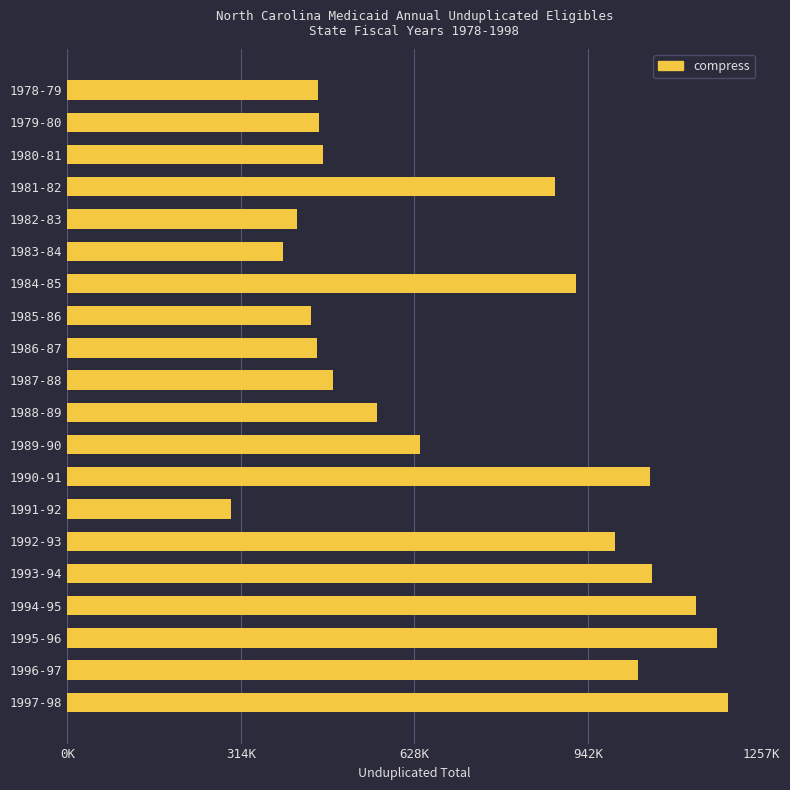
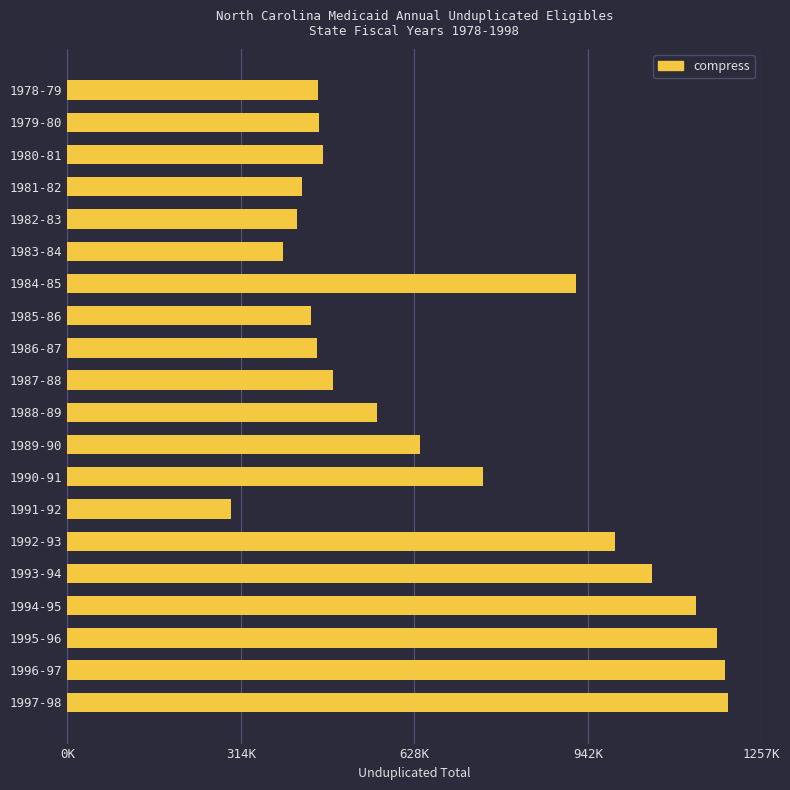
  {
    "1978-79": 450000,
    "1979-80": 460000,
    "1980-81": 460000,
-   "1981-82": 880000,
+   "1981-82": 430000,
    "1982-83": 420000,
    "1983-84": 390000,
    "1984-85": 920000,
    "1985-86": 440000,
    "1986-87": 450000,
    "1987-88": 480000,
    "1988-89": 560000,
    "1989-90": 640000,
-   "1990-91": 1060000,
+   "1990-91": 750000,
    "1991-92": 300000,
    "1992-93": 990000,
    "1993-94": 1060000,
    "1994-95": 1140000,
    "1995-96": 1180000,
-   "1996-97": 1030000,
+   "1996-97": 1190000,
    "1997-98": 1200000
  }
